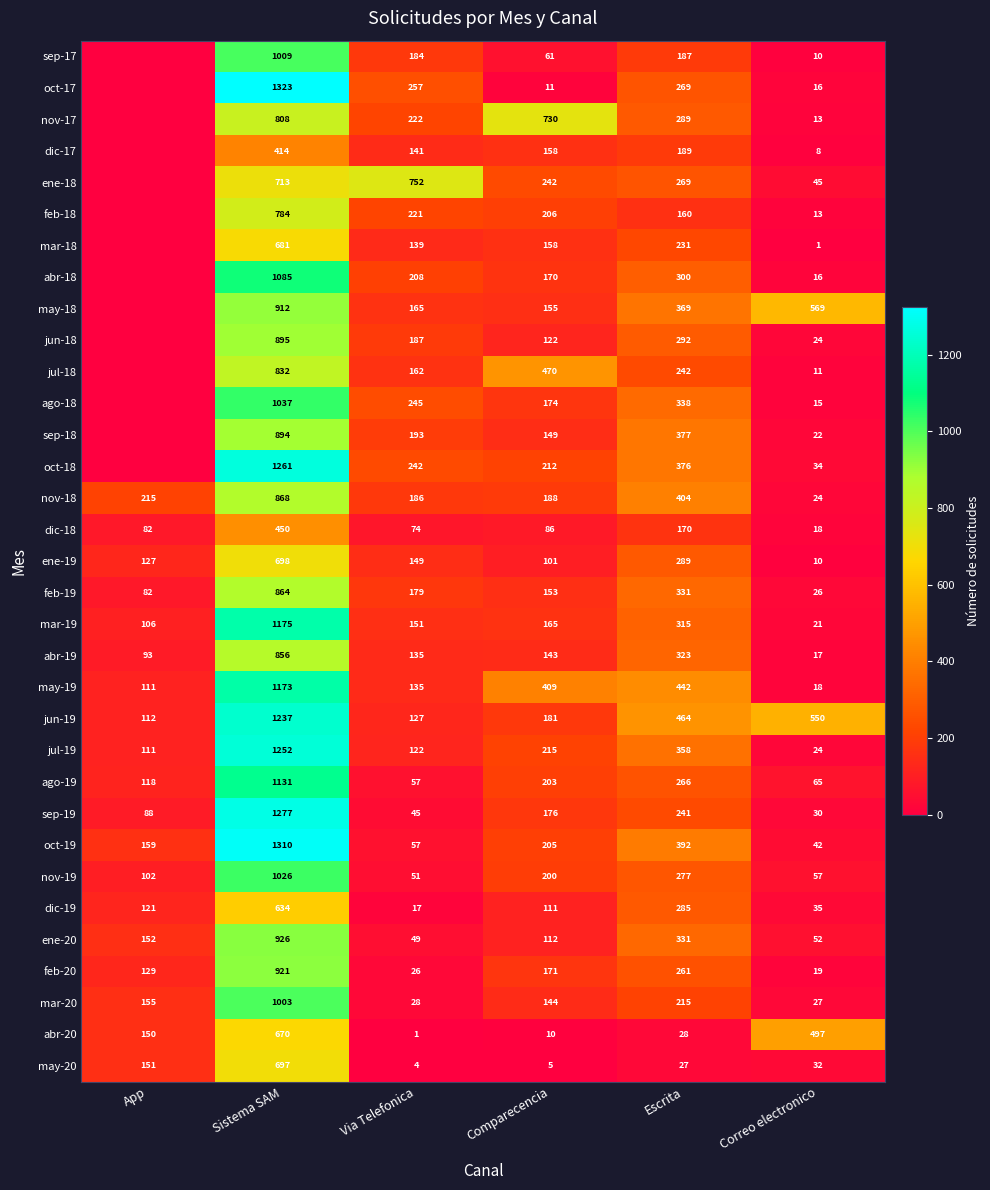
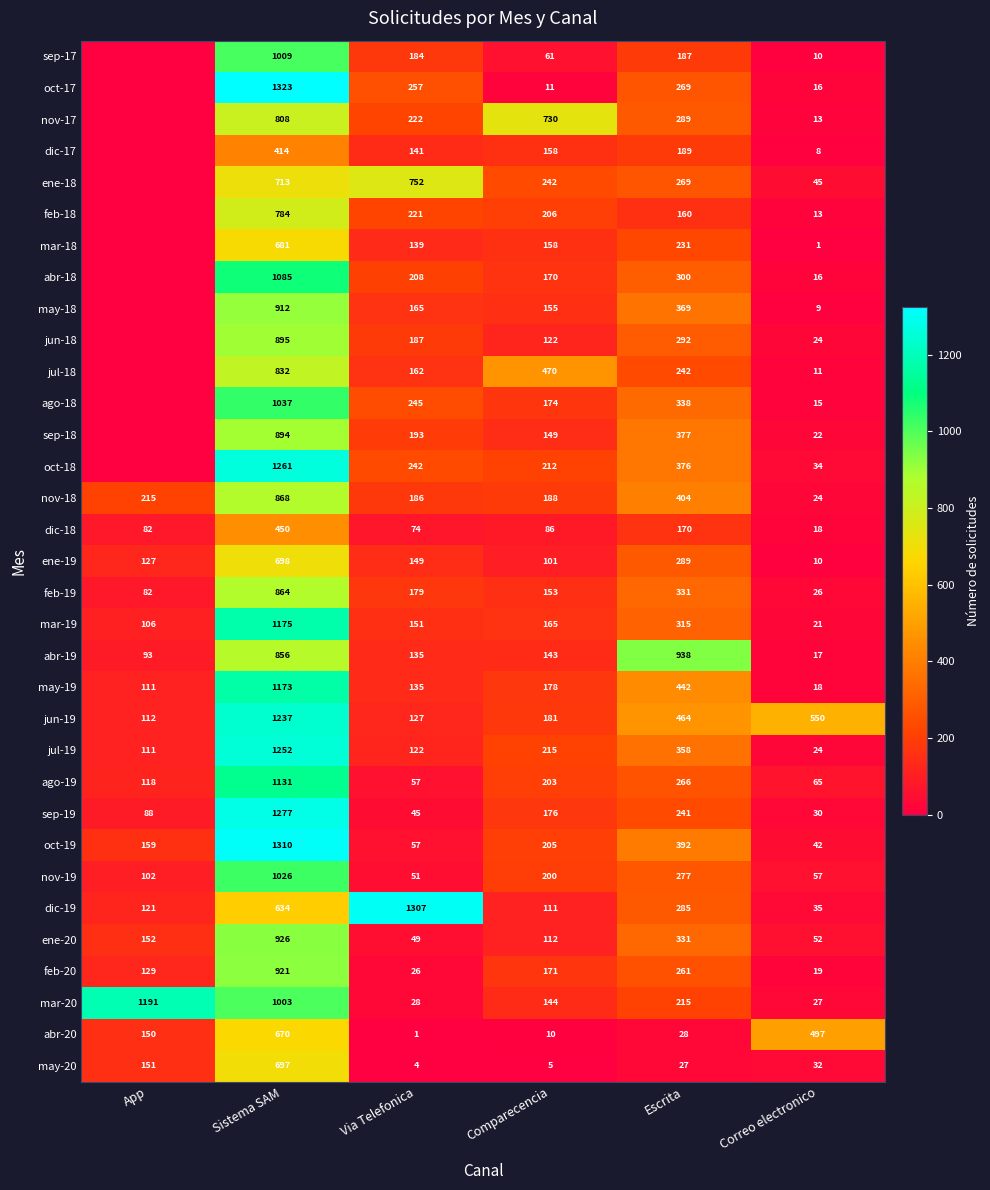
  {
    "sep-17": {
      "Sistema SAM": 1009,
      "Via Telefonica": 184,
      "Comparecencia": 61,
      "Escrita": 187,
      "Correo electronico": 10
    },
    "oct-17": {
      "Sistema SAM": 1323,
      "Via Telefonica": 257,
      "Comparecencia": 11,
      "Escrita": 269,
      "Correo electronico": 16
    },
    "nov-17": {
      "Sistema SAM": 808,
      "Via Telefonica": 222,
      "Comparecencia": 730,
      "Escrita": 289,
      "Correo electronico": 13
    },
    "dic-17": {
      "Sistema SAM": 414,
      "Via Telefonica": 141,
      "Comparecencia": 158,
      "Escrita": 189,
      "Correo electronico": 8
    },
    "ene-18": {
      "Sistema SAM": 713,
      "Via Telefonica": 752,
      "Comparecencia": 242,
      "Escrita": 269,
      "Correo electronico": 45
    },
    "feb-18": {
      "Sistema SAM": 784,
      "Via Telefonica": 221,
      "Comparecencia": 206,
      "Escrita": 160,
      "Correo electronico": 13
    },
    "mar-18": {
      "Sistema SAM": 681,
      "Via Telefonica": 139,
      "Comparecencia": 158,
      "Escrita": 231,
      "Correo electronico": 1
    },
    "abr-18": {
      "Sistema SAM": 1085,
      "Via Telefonica": 208,
      "Comparecencia": 170,
      "Escrita": 300,
      "Correo electronico": 16
    },
    "may-18": {
      "Sistema SAM": 912,
      "Via Telefonica": 165,
      "Comparecencia": 155,
      "Escrita": 369,
-     "Correo electronico": 569
+     "Correo electronico": 9
    },
    "jun-18": {
      "Sistema SAM": 895,
      "Via Telefonica": 187,
      "Comparecencia": 122,
      "Escrita": 292,
      "Correo electronico": 24
    },
    "jul-18": {
      "Sistema SAM": 832,
      "Via Telefonica": 162,
      "Comparecencia": 470,
      "Escrita": 242,
      "Correo electronico": 11
    },
    "ago-18": {
      "Sistema SAM": 1037,
      "Via Telefonica": 245,
      "Comparecencia": 174,
      "Escrita": 338,
      "Correo electronico": 15
    },
    "sep-18": {
      "Sistema SAM": 894,
      "Via Telefonica": 193,
      "Comparecencia": 149,
      "Escrita": 377,
      "Correo electronico": 22
    },
    "oct-18": {
      "Sistema SAM": 1261,
      "Via Telefonica": 242,
      "Comparecencia": 212,
      "Escrita": 376,
      "Correo electronico": 34
    },
    "nov-18": {
      "App": 215,
      "Sistema SAM": 868,
      "Via Telefonica": 186,
      "Comparecencia": 188,
      "Escrita": 404,
      "Correo electronico": 24
    },
    "dic-18": {
      "App": 82,
      "Sistema SAM": 450,
      "Via Telefonica": 74,
      "Comparecencia": 86,
      "Escrita": 170,
      "Correo electronico": 18
    },
    "ene-19": {
      "App": 127,
      "Sistema SAM": 698,
      "Via Telefonica": 149,
      "Comparecencia": 101,
      "Escrita": 289,
      "Correo electronico": 10
    },
    "feb-19": {
      "App": 82,
      "Sistema SAM": 864,
      "Via Telefonica": 179,
      "Comparecencia": 153,
      "Escrita": 331,
      "Correo electronico": 26
    },
    "mar-19": {
      "App": 106,
      "Sistema SAM": 1175,
      "Via Telefonica": 151,
      "Comparecencia": 165,
      "Escrita": 315,
      "Correo electronico": 21
    },
    "abr-19": {
      "App": 93,
      "Sistema SAM": 856,
      "Via Telefonica": 135,
      "Comparecencia": 143,
-     "Escrita": 323,
+     "Escrita": 938,
      "Correo electronico": 17
    },
    "may-19": {
      "App": 111,
      "Sistema SAM": 1173,
      "Via Telefonica": 135,
-     "Comparecencia": 409,
+     "Comparecencia": 178,
      "Escrita": 442,
      "Correo electronico": 18
    },
    "jun-19": {
      "App": 112,
      "Sistema SAM": 1237,
      "Via Telefonica": 127,
      "Comparecencia": 181,
      "Escrita": 464,
      "Correo electronico": 550
    },
    "jul-19": {
      "App": 111,
      "Sistema SAM": 1252,
      "Via Telefonica": 122,
      "Comparecencia": 215,
      "Escrita": 358,
      "Correo electronico": 24
    },
    "ago-19": {
      "App": 118,
      "Sistema SAM": 1131,
      "Via Telefonica": 57,
      "Comparecencia": 203,
      "Escrita": 266,
      "Correo electronico": 65
    },
    "sep-19": {
      "App": 88,
      "Sistema SAM": 1277,
      "Via Telefonica": 45,
      "Comparecencia": 176,
      "Escrita": 241,
      "Correo electronico": 30
    },
    "oct-19": {
      "App": 159,
      "Sistema SAM": 1310,
      "Via Telefonica": 57,
      "Comparecencia": 205,
      "Escrita": 392,
      "Correo electronico": 42
    },
    "nov-19": {
      "App": 102,
      "Sistema SAM": 1026,
      "Via Telefonica": 51,
      "Comparecencia": 200,
      "Escrita": 277,
      "Correo electronico": 57
    },
    "dic-19": {
      "App": 121,
      "Sistema SAM": 634,
-     "Via Telefonica": 17,
+     "Via Telefonica": 1307,
      "Comparecencia": 111,
      "Escrita": 285,
      "Correo electronico": 35
    },
    "ene-20": {
      "App": 152,
      "Sistema SAM": 926,
      "Via Telefonica": 49,
      "Comparecencia": 112,
      "Escrita": 331,
      "Correo electronico": 52
    },
    "feb-20": {
      "App": 129,
      "Sistema SAM": 921,
      "Via Telefonica": 26,
      "Comparecencia": 171,
      "Escrita": 261,
      "Correo electronico": 19
    },
    "mar-20": {
-     "App": 155,
+     "App": 1191,
      "Sistema SAM": 1003,
      "Via Telefonica": 28,
      "Comparecencia": 144,
      "Escrita": 215,
      "Correo electronico": 27
    },
    "abr-20": {
      "App": 150,
      "Sistema SAM": 670,
      "Via Telefonica": 1,
      "Comparecencia": 10,
      "Escrita": 28,
      "Correo electronico": 497
    },
    "may-20": {
      "App": 151,
      "Sistema SAM": 697,
      "Via Telefonica": 4,
      "Comparecencia": 5,
      "Escrita": 27,
      "Correo electronico": 32
    }
  }
